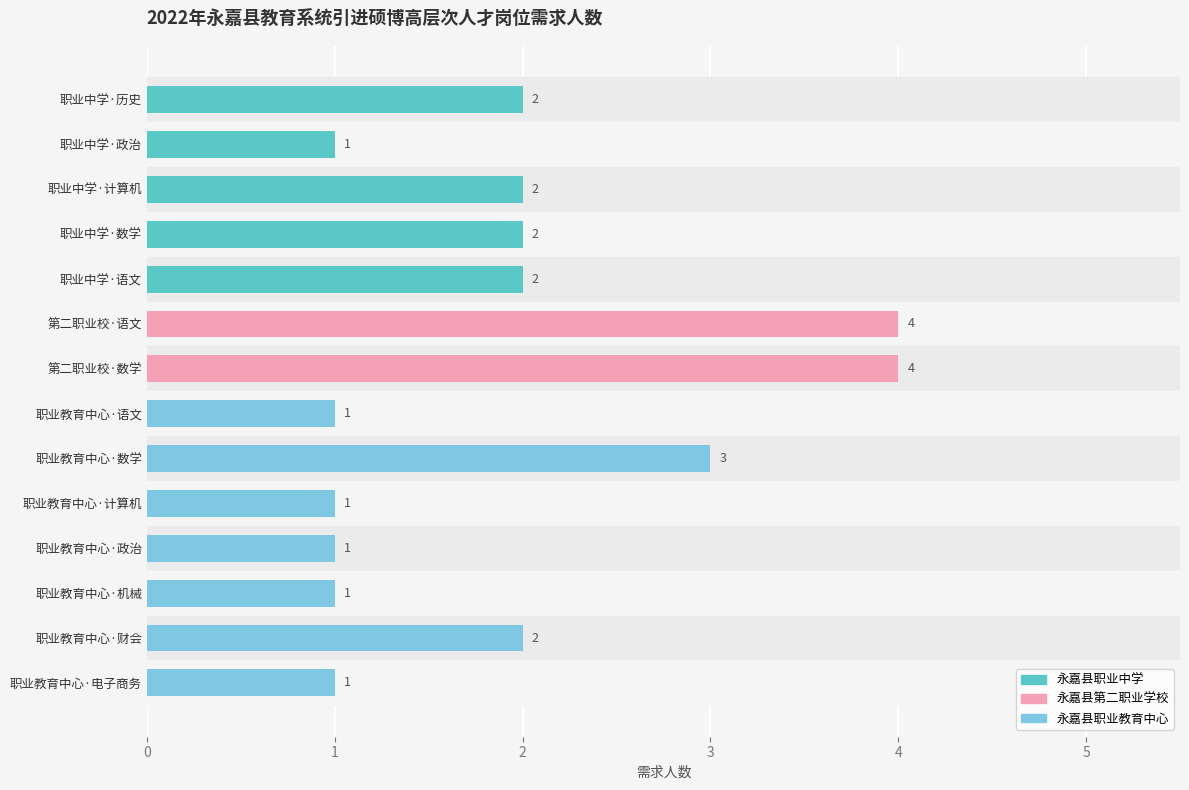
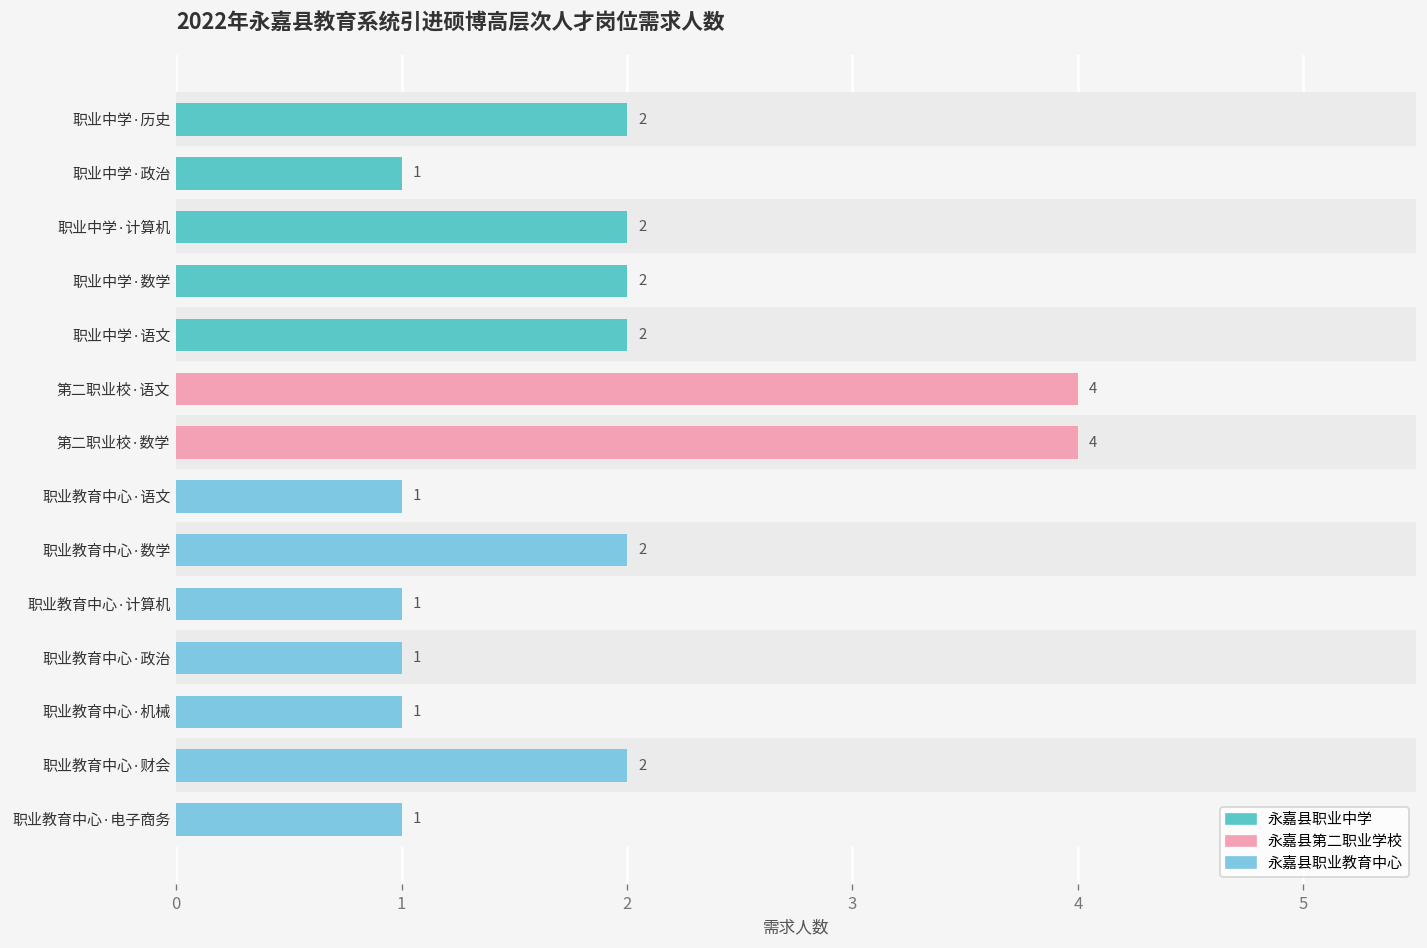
  {
    "职业中学·历史": 2,
    "职业中学·政治": 1,
    "职业中学·计算机": 2,
    "职业中学·数学": 2,
    "职业中学·语文": 2,
    "第二职业校·语文": 4,
    "第二职业校·数学": 4,
    "职业教育中心·语文": 1,
-   "职业教育中心·数学": 3,
+   "职业教育中心·数学": 2,
    "职业教育中心·计算机": 1,
    "职业教育中心·政治": 1,
    "职业教育中心·机械": 1,
    "职业教育中心·财会": 2,
    "职业教育中心·电子商务": 1
  }
